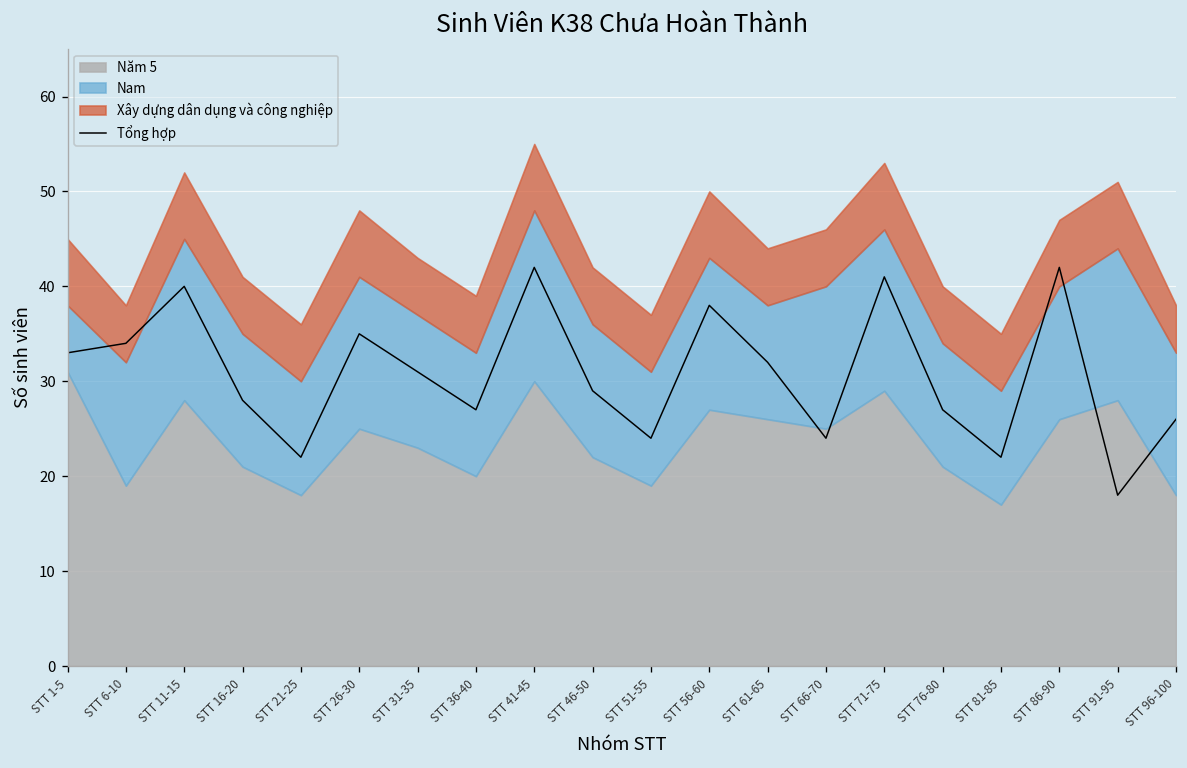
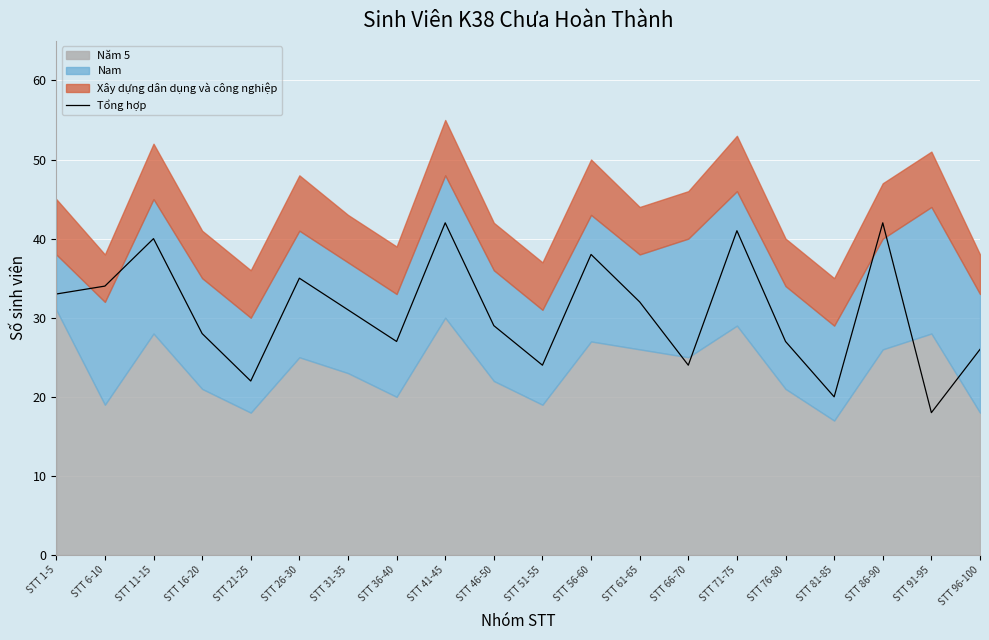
  {
    "Tổng hợp": {
      "STT 1-5": 33,
      "STT 6-10": 34,
      "STT 11-15": 40,
      "STT 16-20": 28,
      "STT 21-25": 22,
      "STT 26-30": 35,
      "STT 31-35": 31,
      "STT 36-40": 27,
      "STT 41-45": 42,
      "STT 46-50": 29,
      "STT 51-55": 24,
      "STT 56-60": 38,
      "STT 61-65": 32,
      "STT 66-70": 24,
      "STT 71-75": 41,
      "STT 76-80": 27,
-     "STT 81-85": 22,
+     "STT 81-85": 20,
      "STT 86-90": 42,
      "STT 91-95": 18,
      "STT 96-100": 26
    },
    "Năm 5": {
      "STT 1-5": 31,
      "STT 6-10": 19,
      "STT 11-15": 28,
      "STT 16-20": 21,
      "STT 21-25": 18,
      "STT 26-30": 25,
      "STT 31-35": 23,
      "STT 36-40": 20,
      "STT 41-45": 30,
      "STT 46-50": 22,
      "STT 51-55": 19,
      "STT 56-60": 27,
      "STT 61-65": 26,
      "STT 66-70": 25,
      "STT 71-75": 29,
      "STT 76-80": 21,
      "STT 81-85": 17,
      "STT 86-90": 26,
      "STT 91-95": 28,
      "STT 96-100": 18
    }
  }
